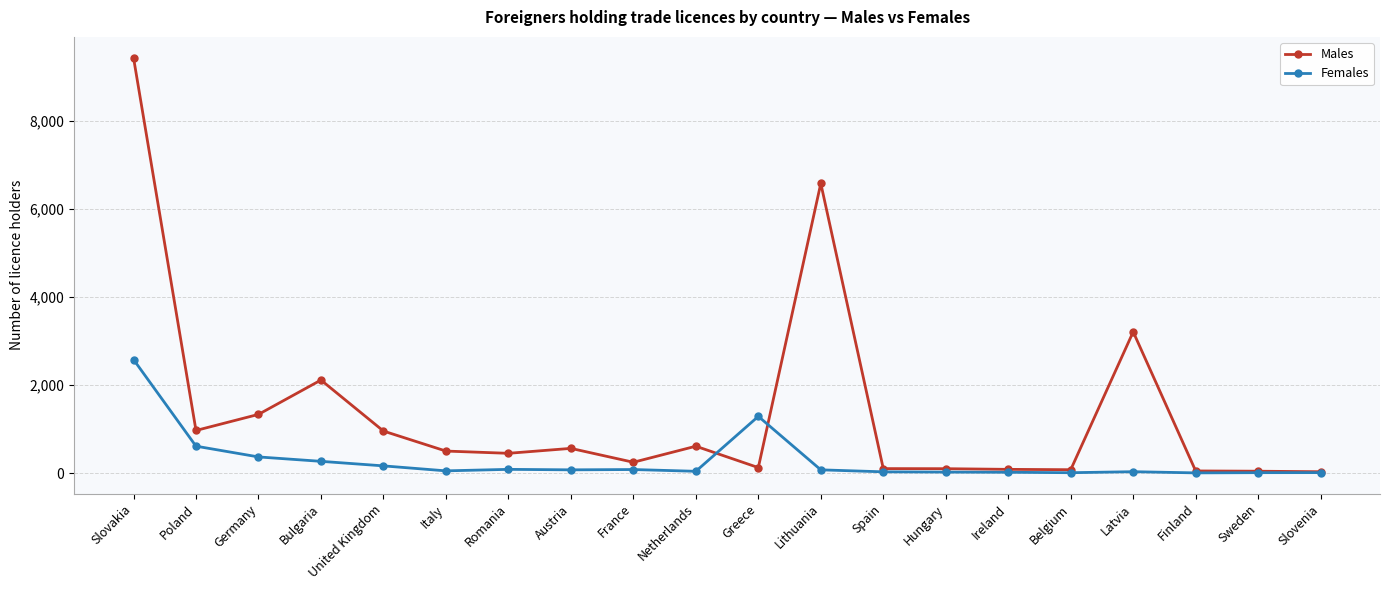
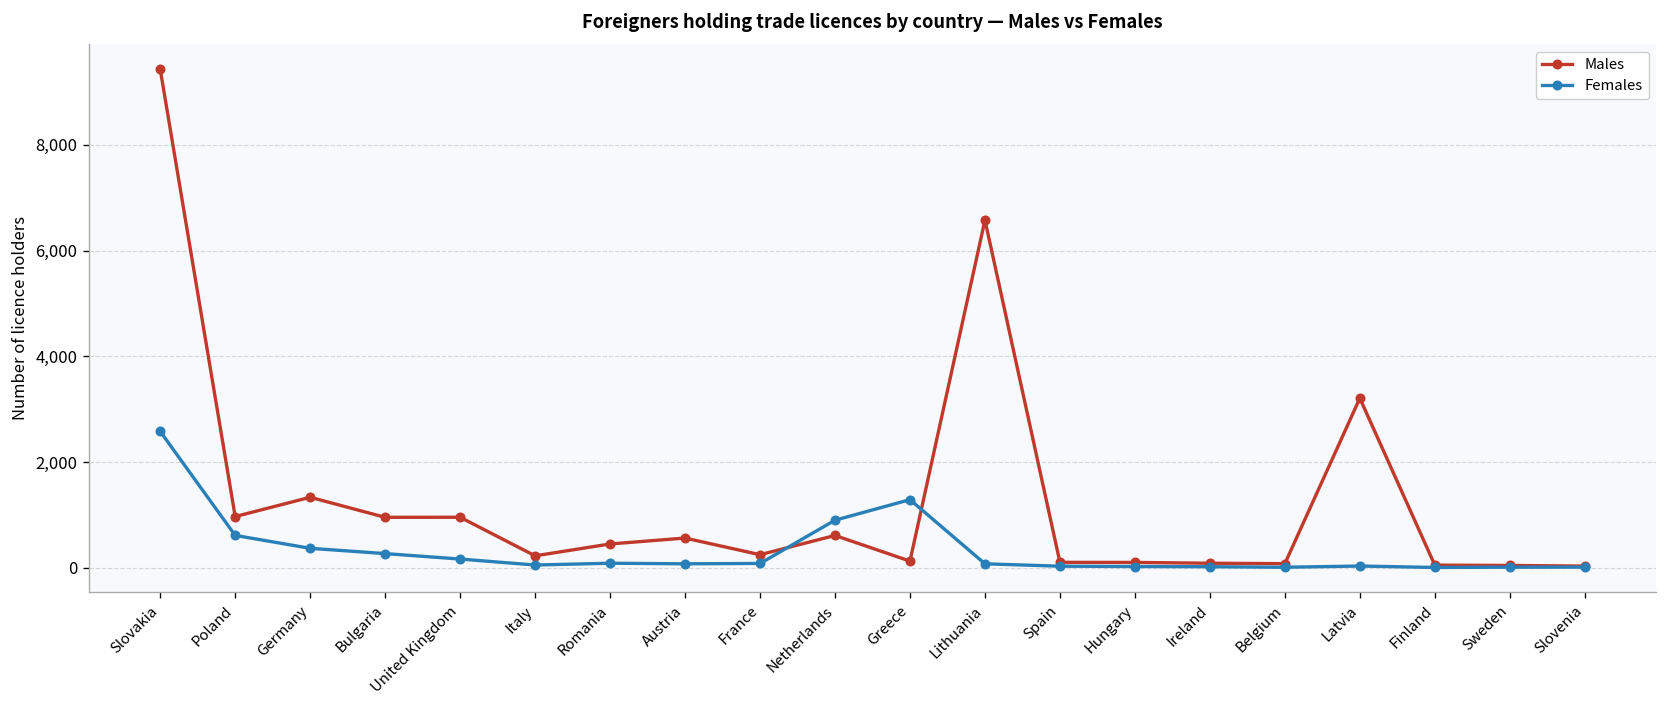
  {
    "Males": {
      "Slovakia": "9,400",
      "Poland": "1,000",
      "Germany": "1,300",
-     "Bulgaria": "2,100",
+     "Bulgaria": "1,000",
      "United Kingdom": "1,000",
-     "Italy": "500",
+     "Italy": "200",
      "Romania": "500",
      "Austria": "600",
      "France": "300",
      "Netherlands": "600",
      "Greece": "100",
      "Lithuania": "6,600",
      "Spain": "100",
      "Hungary": "100",
      "Ireland": "100",
      "Belgium": "100",
      "Latvia": "3,200"
    },
    "Females": {
      "Slovakia": "2,600",
      "Poland": "600",
      "Germany": "400",
      "Bulgaria": "300",
      "United Kingdom": "200",
      "Italy": "100",
      "Romania": "100",
      "Austria": "100",
      "France": "100",
-     "Netherlands": "0",
+     "Netherlands": "900",
      "Greece": "1,300",
      "Lithuania": "100",
      "Spain": "0",
      "Hungary": "0",
      "Ireland": "0",
      "Belgium": "0",
      "Latvia": "0"
    }
  }
